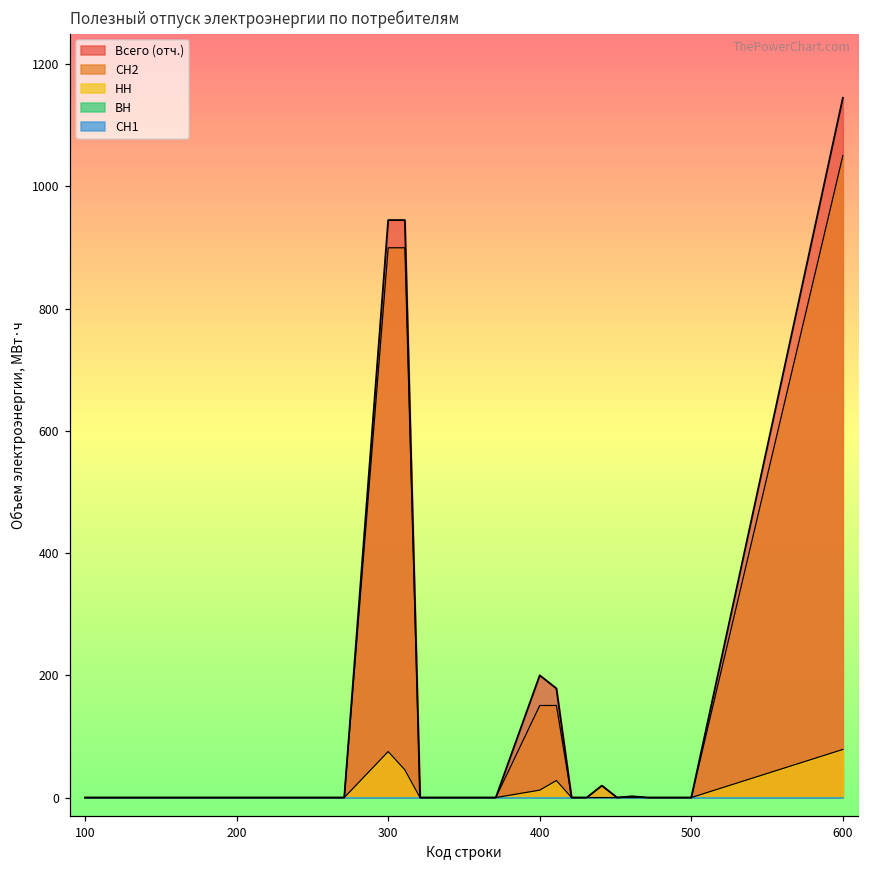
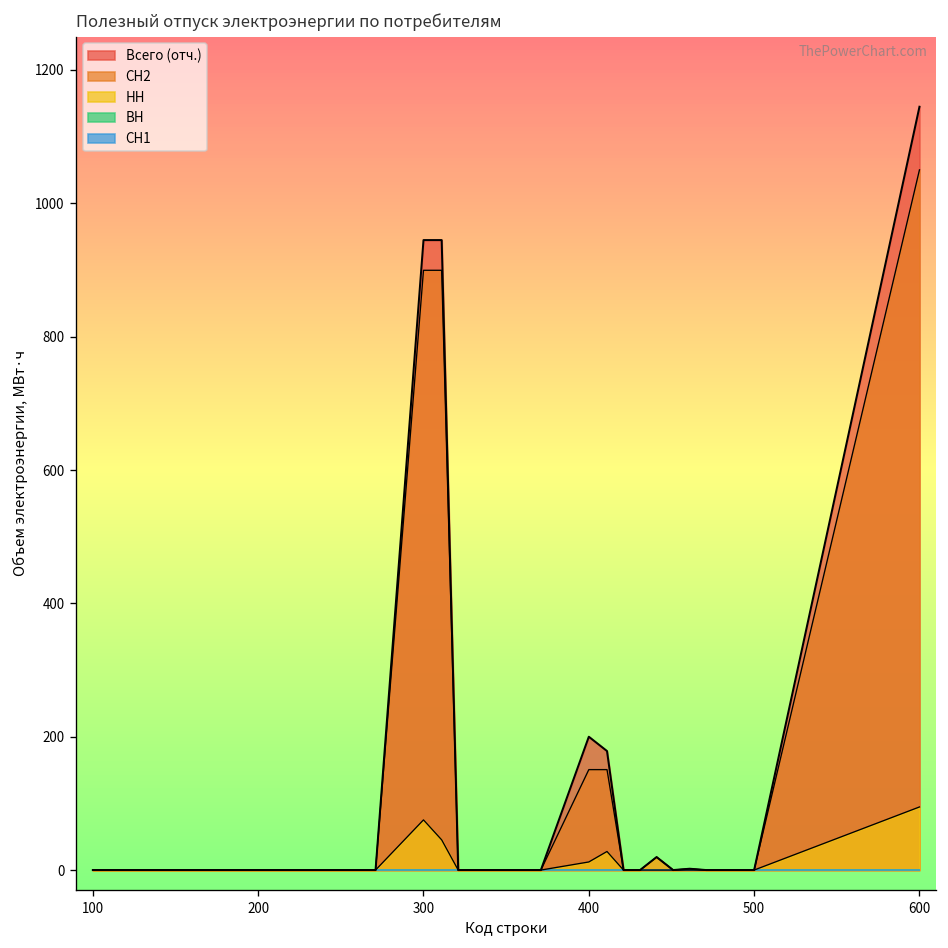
  {
    "НН": {
      "300": 80,
      "400": 10,
-     "600": 80
+     "600": 90
    },
    "СН1": {
      "300": 0,
      "400": 0,
      "600": 0
    }
  }
